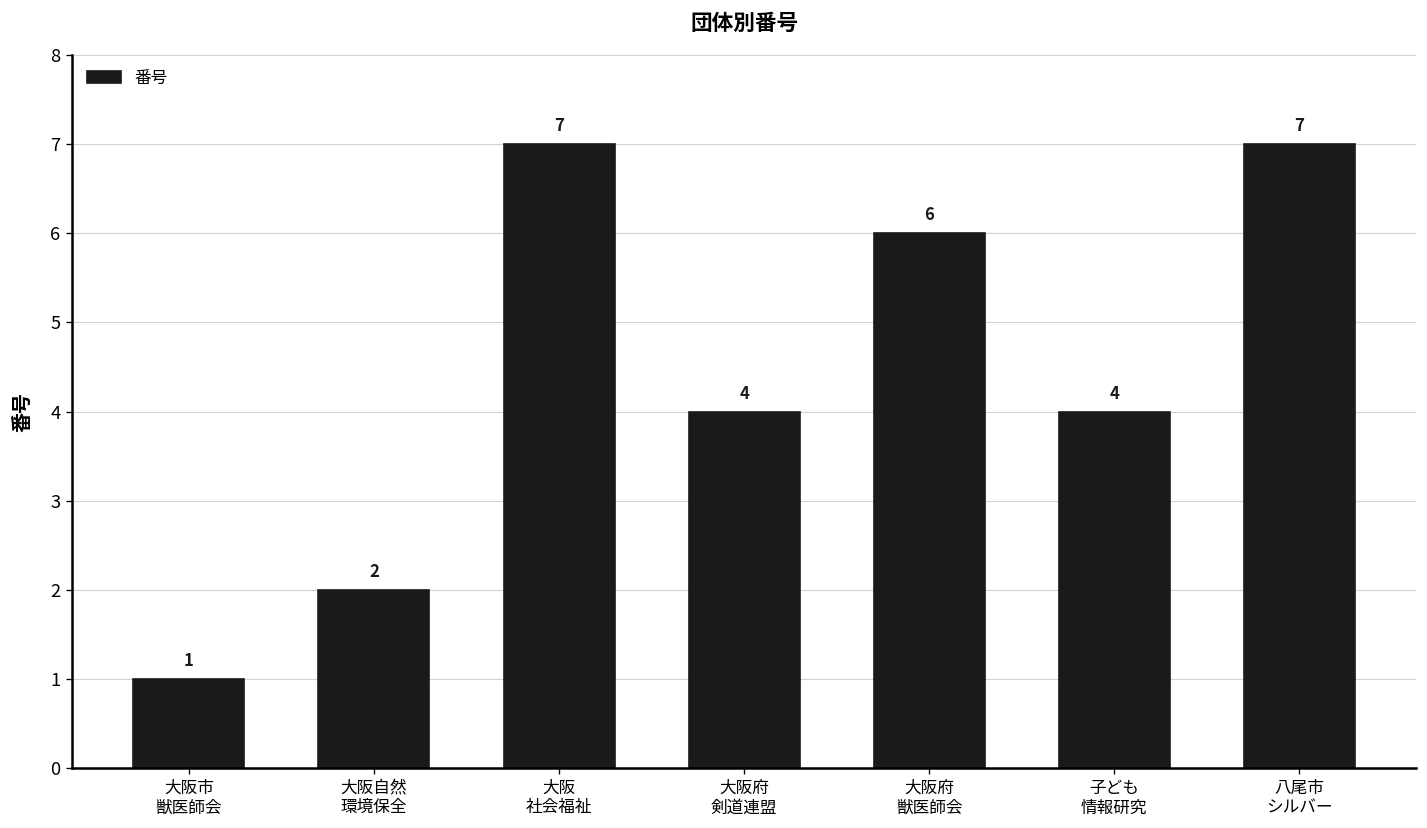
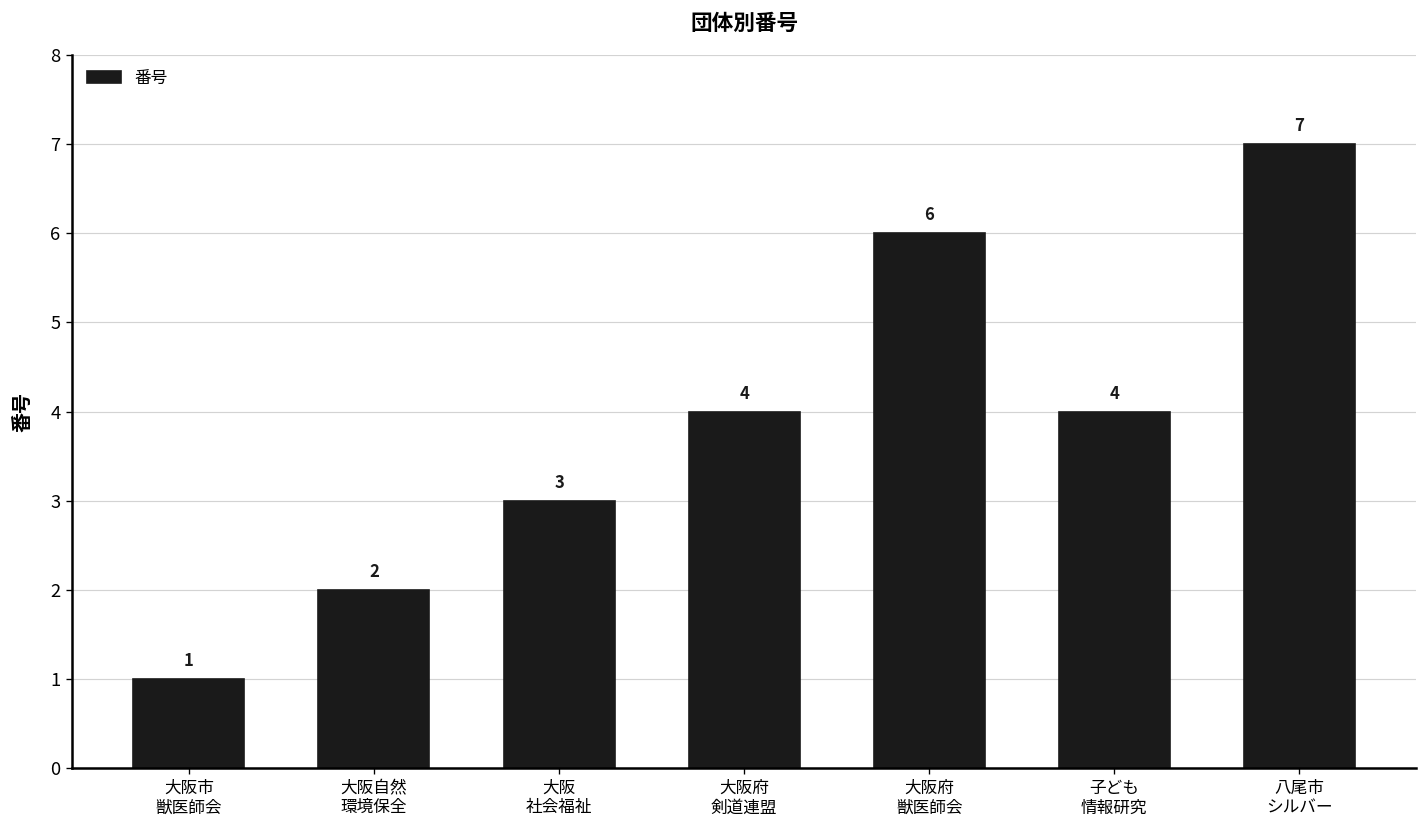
  {
    "大阪市 獣医師会": 1,
    "大阪自然 環境保全": 2,
-   "大阪 社会福祉": 7,
+   "大阪 社会福祉": 3,
    "大阪府 剣道連盟": 4,
    "大阪府 獣医師会": 6,
    "子ども 情報研究": 4,
    "八尾市 シルバー": 7
  }
